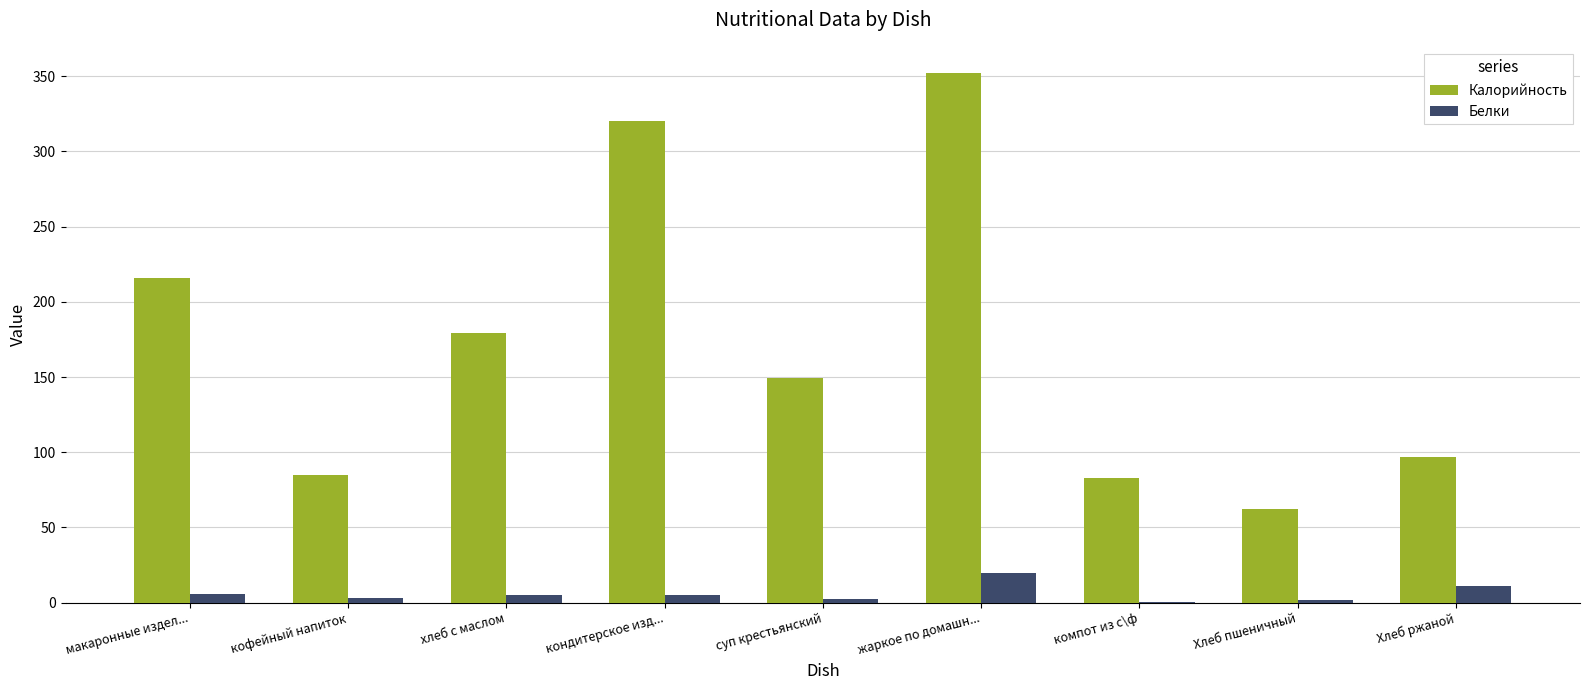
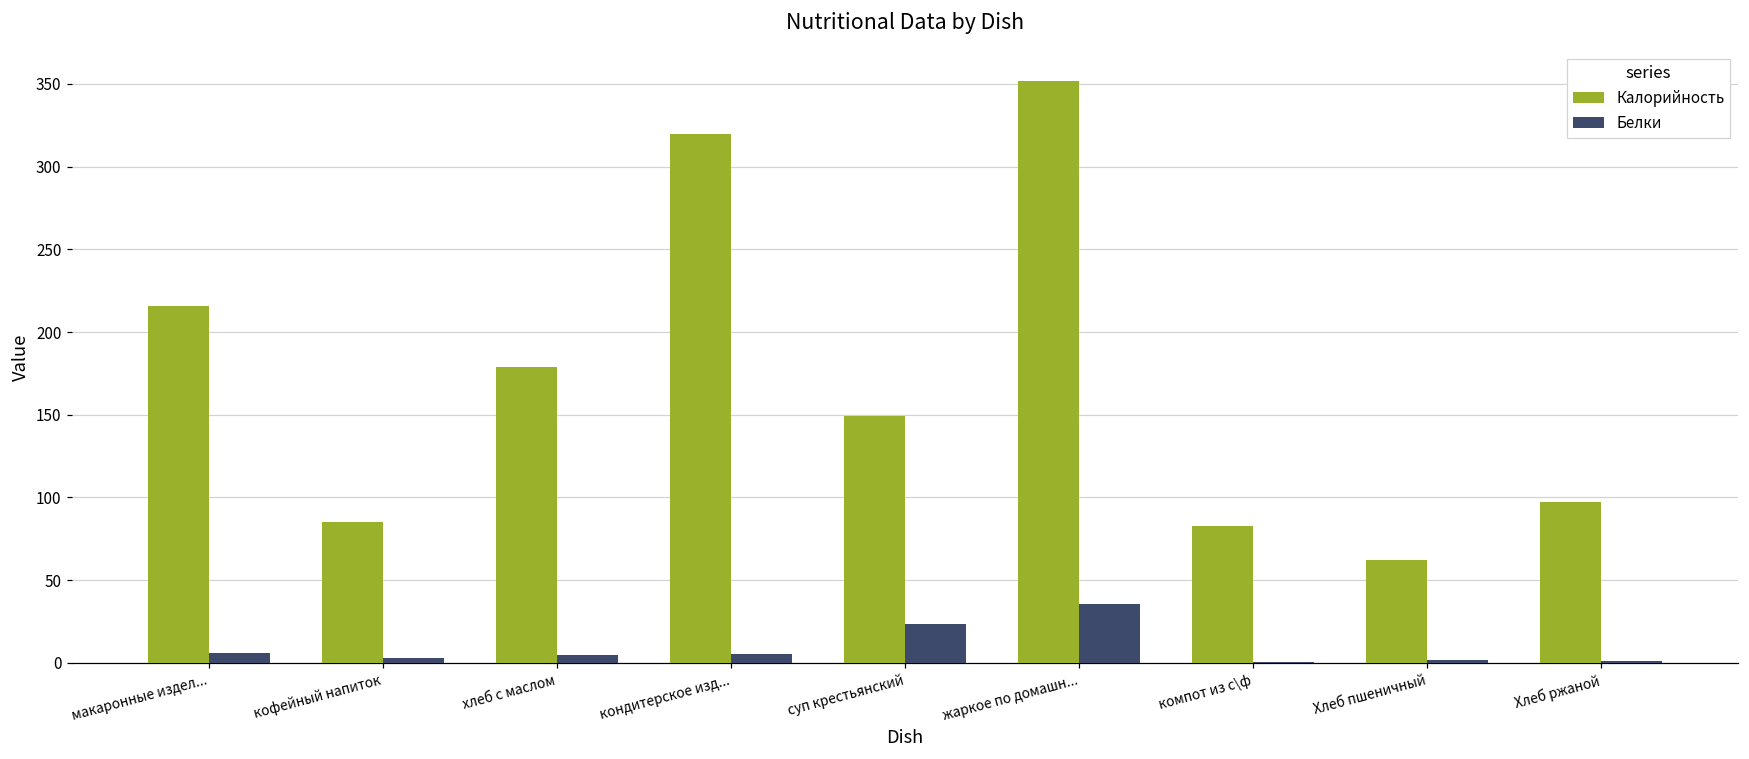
  {
    "Калорийность": {
      "макаронные издел...": 216,
      "кофейный напиток": 85,
      "хлеб с маслом": 179,
      "кондитерское изд...": 320,
      "суп крестьянский": 149,
      "жаркое по домашн...": 352,
      "компот из с\\ф": 83,
      "Хлеб пшеничный": 62,
      "Хлеб ржаной": 97
    },
    "Белки": {
      "макаронные издел...": 6,
      "кофейный напиток": 3,
      "хлеб с маслом": 5,
      "кондитерское изд...": 5,
-     "суп крестьянский": 2,
-     "жаркое по домашн...": 20,
+     "суп крестьянский": 23,
+     "жаркое по домашн...": 36,
      "Хлеб пшеничный": 2,
-     "Хлеб ржаной": 11
+     "Хлеб ржаной": 1
    }
  }
